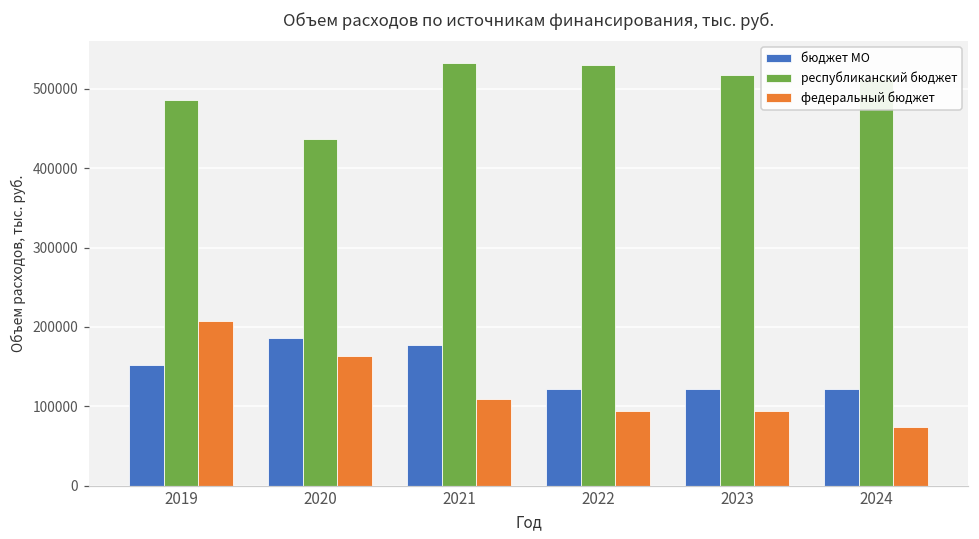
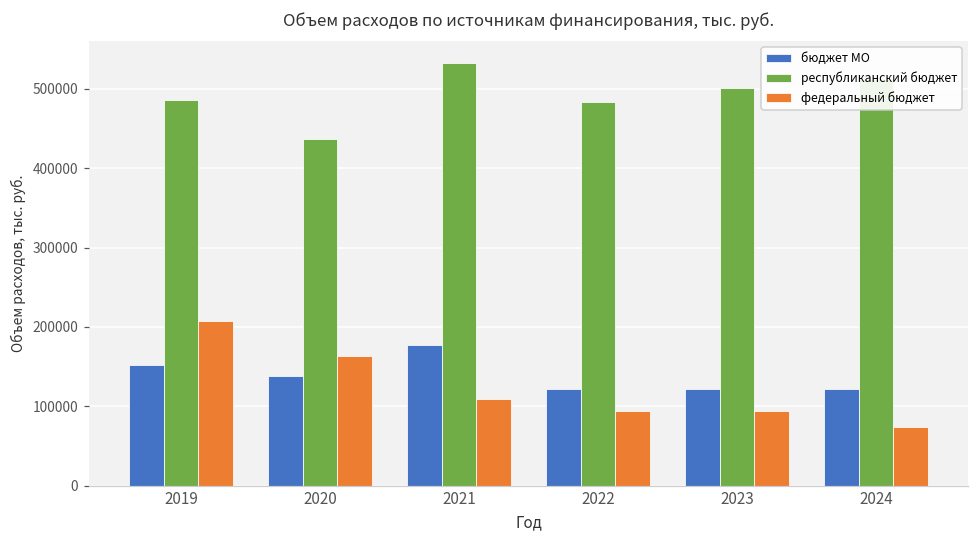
  {
    "бюджет МО": {
      "2019": 150000,
-     "2020": 190000,
+     "2020": 140000,
      "2021": 180000,
      "2022": 120000,
      "2023": 120000,
      "2024": 120000
    },
    "республиканский бюджет": {
      "2019": 490000,
      "2020": 440000,
      "2021": 530000,
-     "2022": 530000,
-     "2023": 520000
+     "2022": 480000,
+     "2023": 500000
    },
    "федеральный бюджет": {
      "2019": 210000,
      "2020": 160000,
      "2021": 110000,
      "2022": 90000,
      "2023": 90000,
      "2024": 70000
    }
  }
